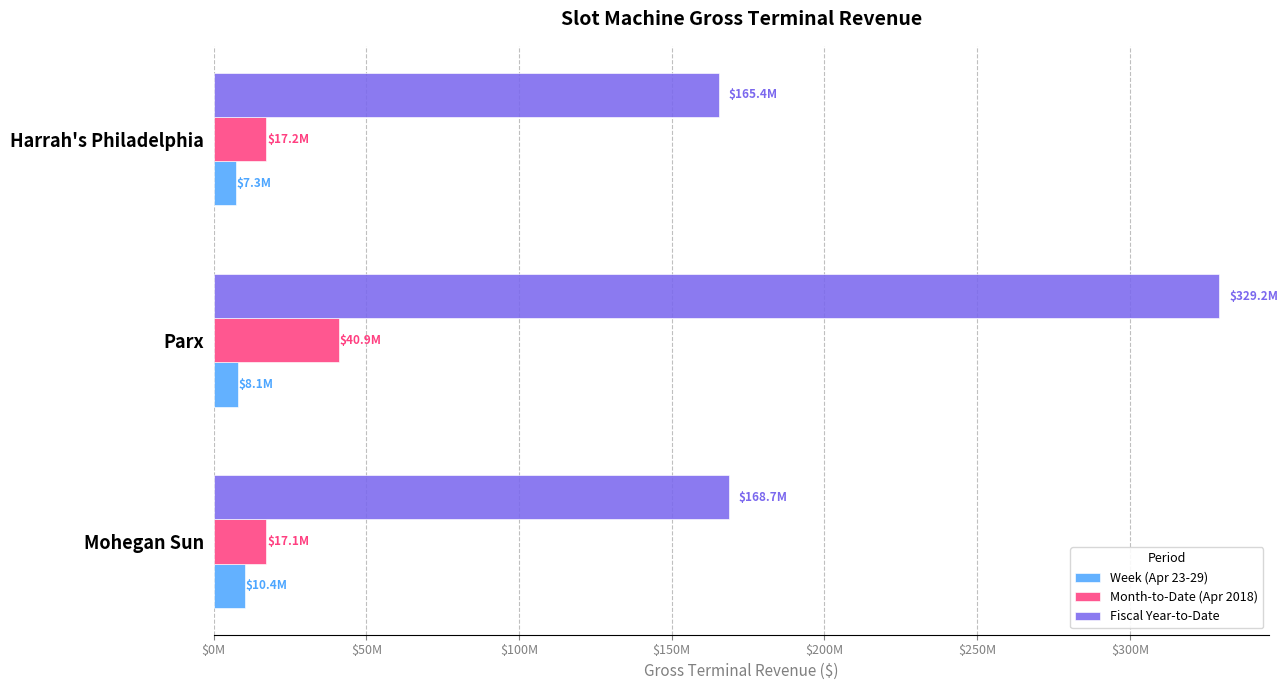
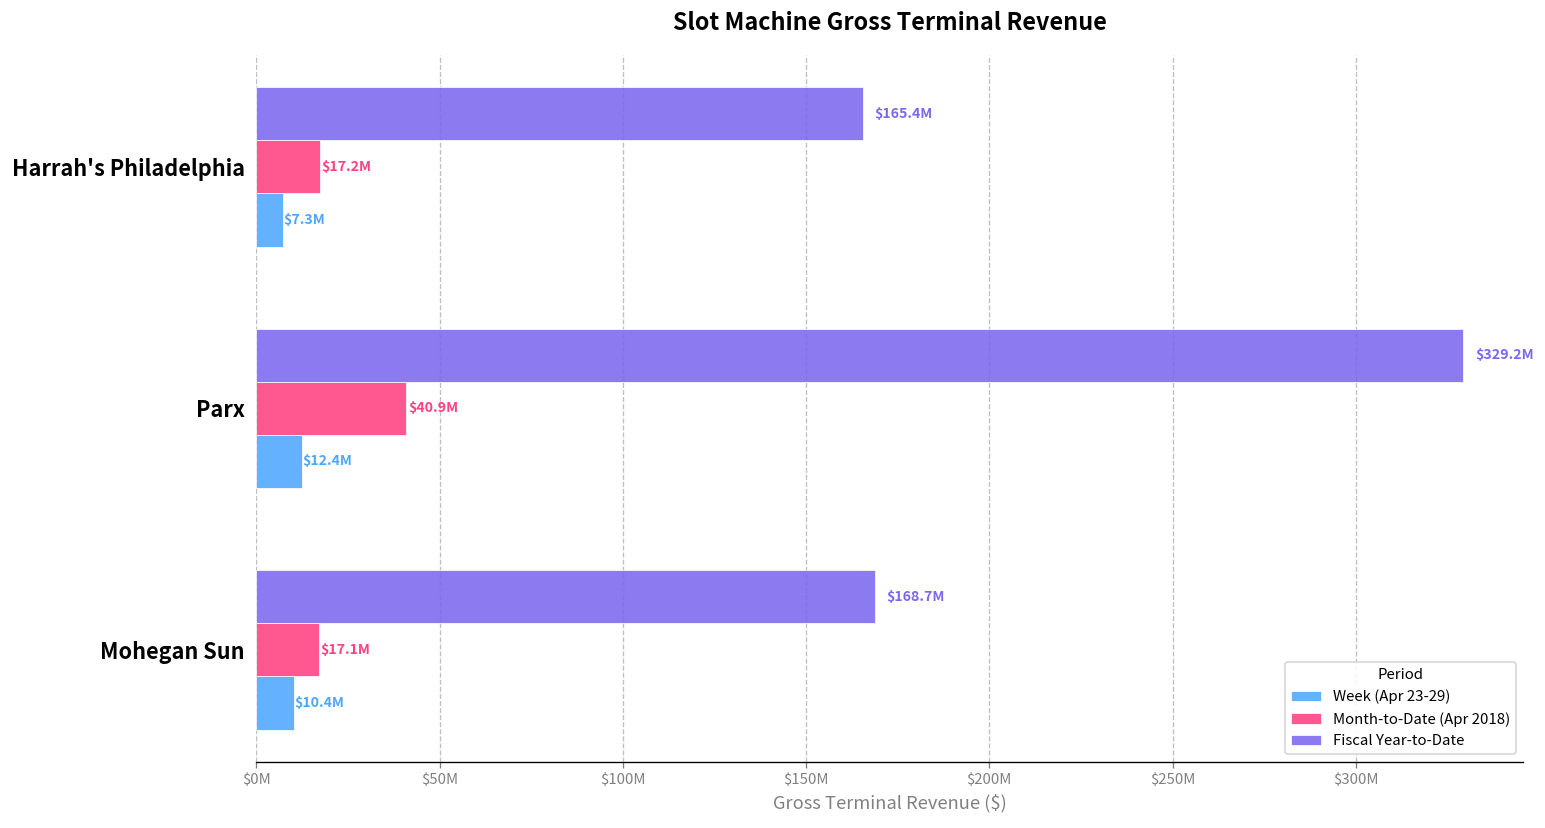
  {
    "Week (Apr 23-29)": {
      "Harrah's Philadelphia": "$7.3M",
-     "Parx": "$8.1M",
+     "Parx": "$12.4M",
      "Mohegan Sun": "$10.4M"
    },
    "Month-to-Date (Apr 2018)": {
      "Harrah's Philadelphia": "$17.2M",
      "Parx": "$40.9M",
      "Mohegan Sun": "$17.1M"
    },
    "Fiscal Year-to-Date": {
      "Harrah's Philadelphia": "$165.4M",
      "Parx": "$329.2M",
      "Mohegan Sun": "$168.7M"
    }
  }
